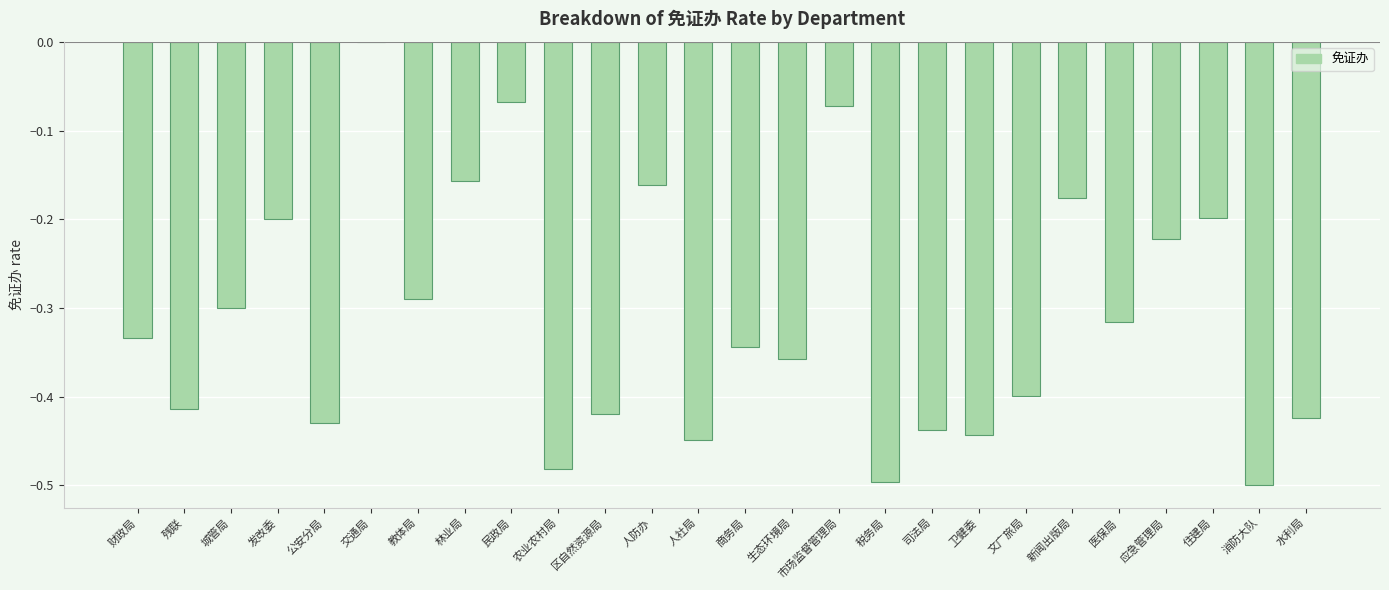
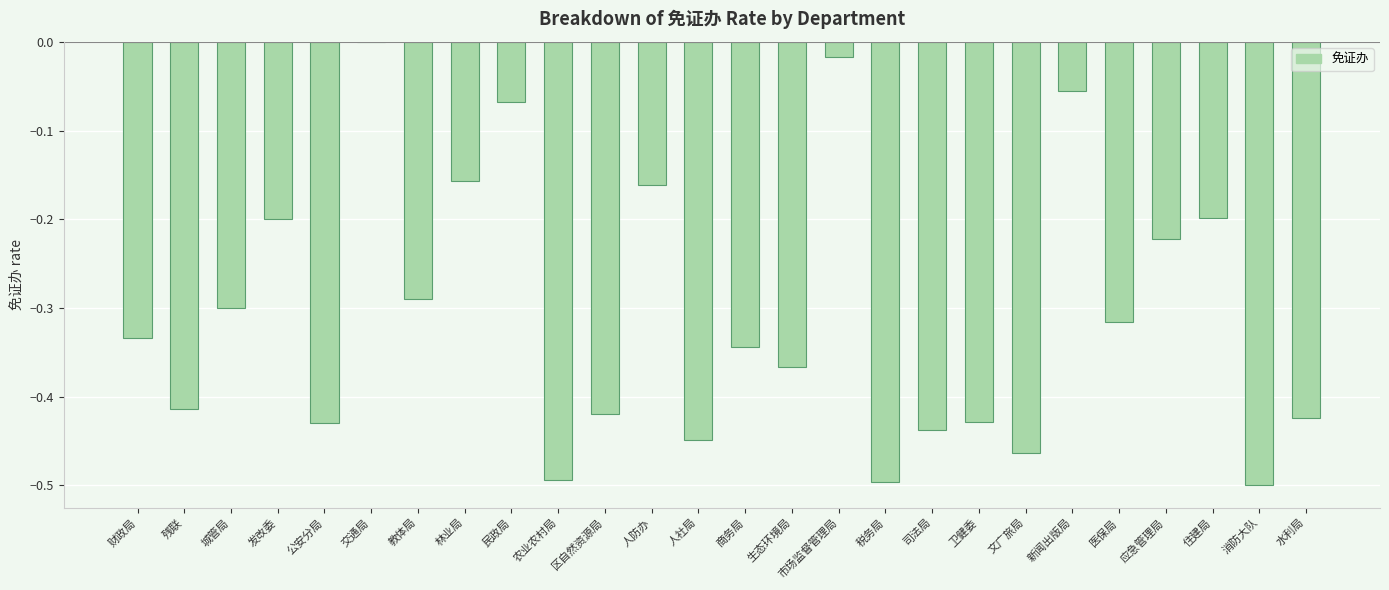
  {
    "财政局": -0.33,
    "残联": -0.41,
    "城管局": -0.30,
    "发改委": -0.20,
    "公安分局": -0.43,
    "交通局": 0.00,
    "教体局": -0.29,
    "林业局": -0.16,
    "民政局": -0.07,
-   "农业农村局": -0.48,
+   "农业农村局": -0.49,
    "区自然资源局": -0.42,
    "人防办": -0.16,
    "人社局": -0.45,
    "商务局": -0.34,
-   "生态环境局": -0.36,
-   "市场监督管理局": -0.07,
+   "生态环境局": -0.37,
+   "市场监督管理局": -0.02,
    "税务局": -0.50,
    "司法局": -0.44,
-   "卫健委": -0.44,
-   "文广旅局": -0.40,
-   "新闻出版局": -0.18,
+   "卫健委": -0.43,
+   "文广旅局": -0.46,
+   "新闻出版局": -0.06,
    "医保局": -0.32,
    "应急管理局": -0.22,
    "住建局": -0.20,
    "消防大队": -0.50,
    "水利局": -0.42
  }
